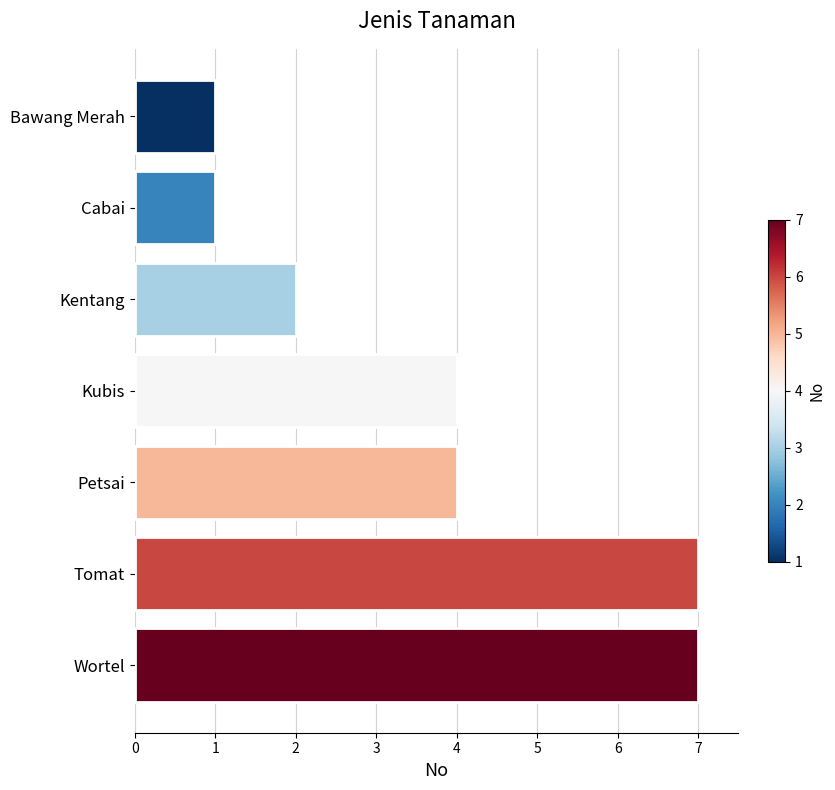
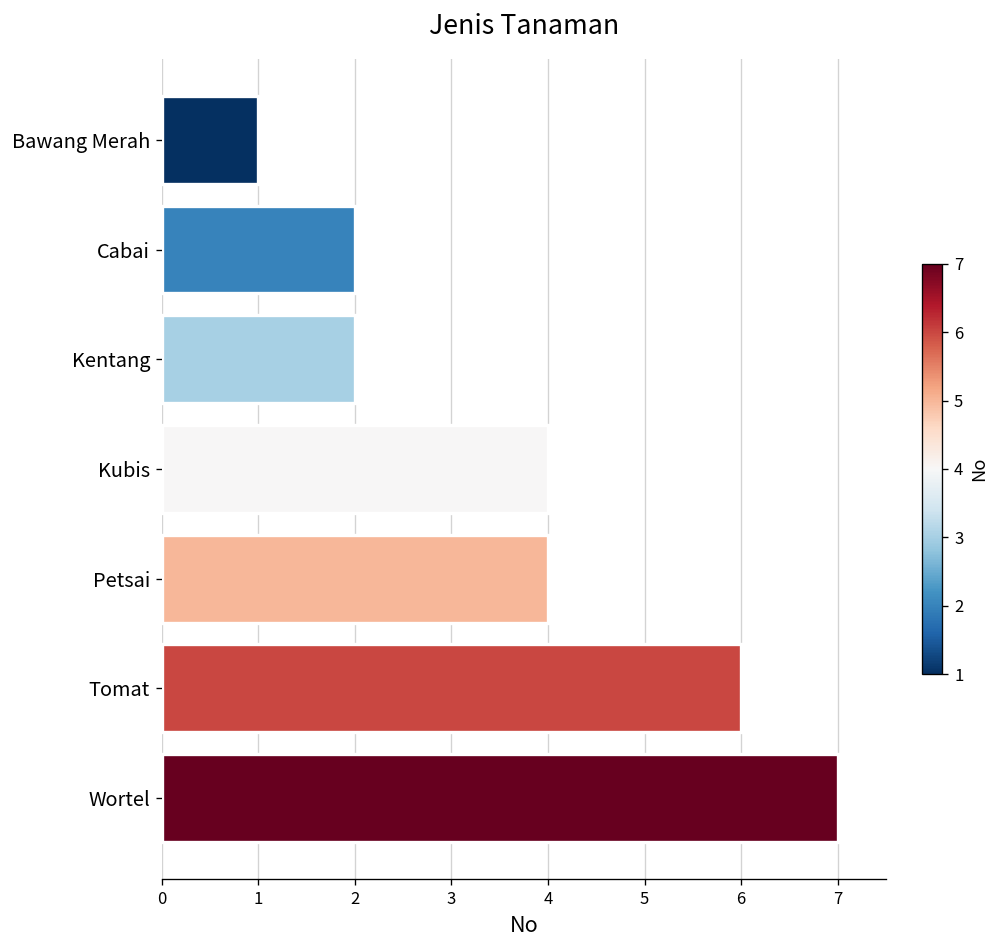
  {
    "Bawang Merah": 1.0,
-   "Cabai": 1.0,
+   "Cabai": 2.0,
    "Kentang": 2.0,
    "Kubis": 4.0,
    "Petsai": 4.0,
-   "Tomat": 7.0,
+   "Tomat": 6.0,
    "Wortel": 7.0
  }
